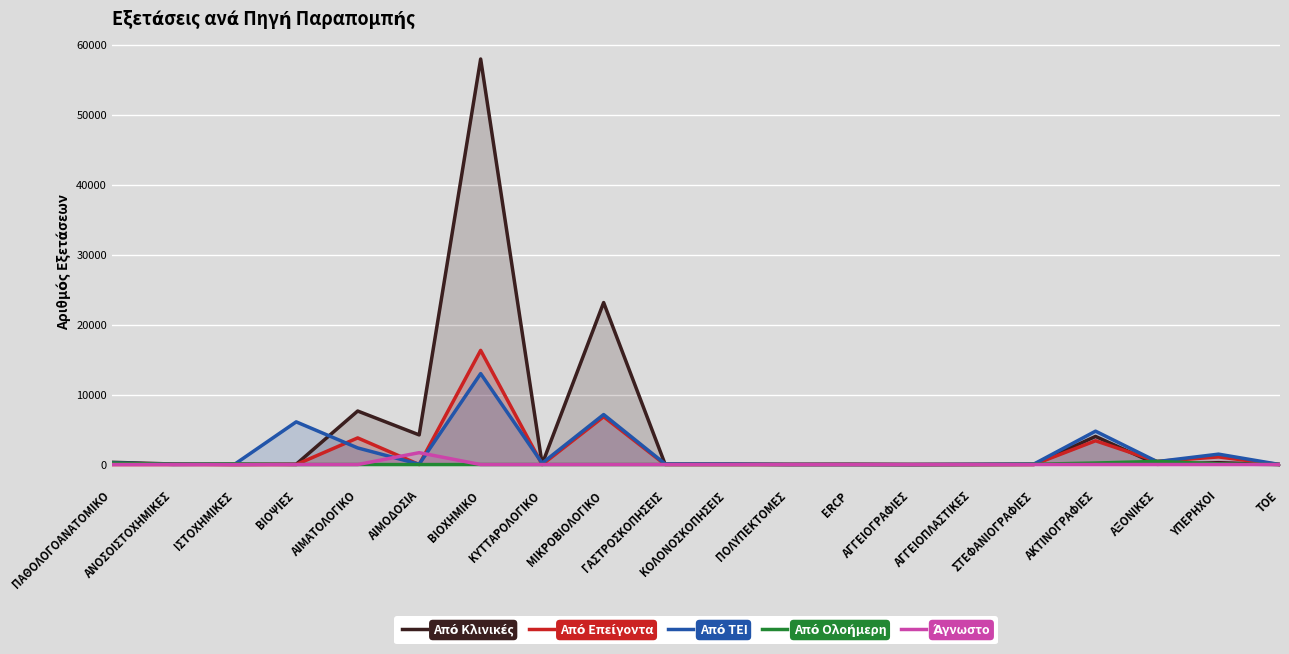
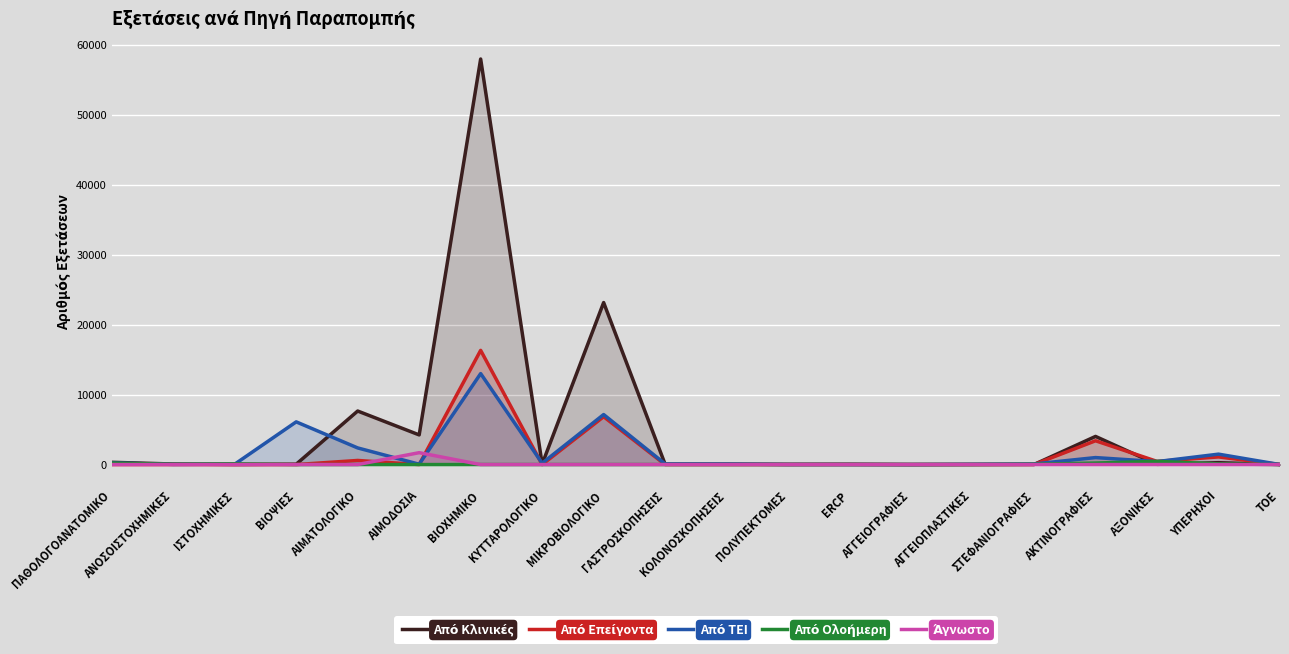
  {
    "Από Κλινικές": {
      "ΑΙΜΑΤΟΛΟΓΙΚΟ": 8000,
      "ΑΙΜΟΔΟΣΙΑ": 4000,
      "ΒΙΟΧΗΜΙΚΟ": 58000,
      "ΜΙΚΡΟΒΙΟΛΟΓΙΚΟ": 23000,
      "ΑΚΤΙΝΟΓΡΑΦΙΕΣ": 4000
    },
    "Από Επείγοντα": {
-     "ΑΙΜΑΤΟΛΟΓΙΚΟ": 4000,
+     "ΑΙΜΑΤΟΛΟΓΙΚΟ": 1000,
      "ΒΙΟΧΗΜΙΚΟ": 16000,
      "ΑΚΤΙΝΟΓΡΑΦΙΕΣ": 3000,
      "ΥΠΕΡΗΧΟΙ": 1000
    },
    "Από ΤΕΙ": {
      "ΒΙΟΨΙΕΣ": 6000,
      "ΑΙΜΑΤΟΛΟΓΙΚΟ": 2000,
      "ΒΙΟΧΗΜΙΚΟ": 13000,
-     "ΑΚΤΙΝΟΓΡΑΦΙΕΣ": 5000,
+     "ΑΚΤΙΝΟΓΡΑΦΙΕΣ": 1000,
      "ΥΠΕΡΗΧΟΙ": 1000
    },
    "Άγνωστο": {
      "ΑΙΜΟΔΟΣΙΑ": 2000
    }
  }
